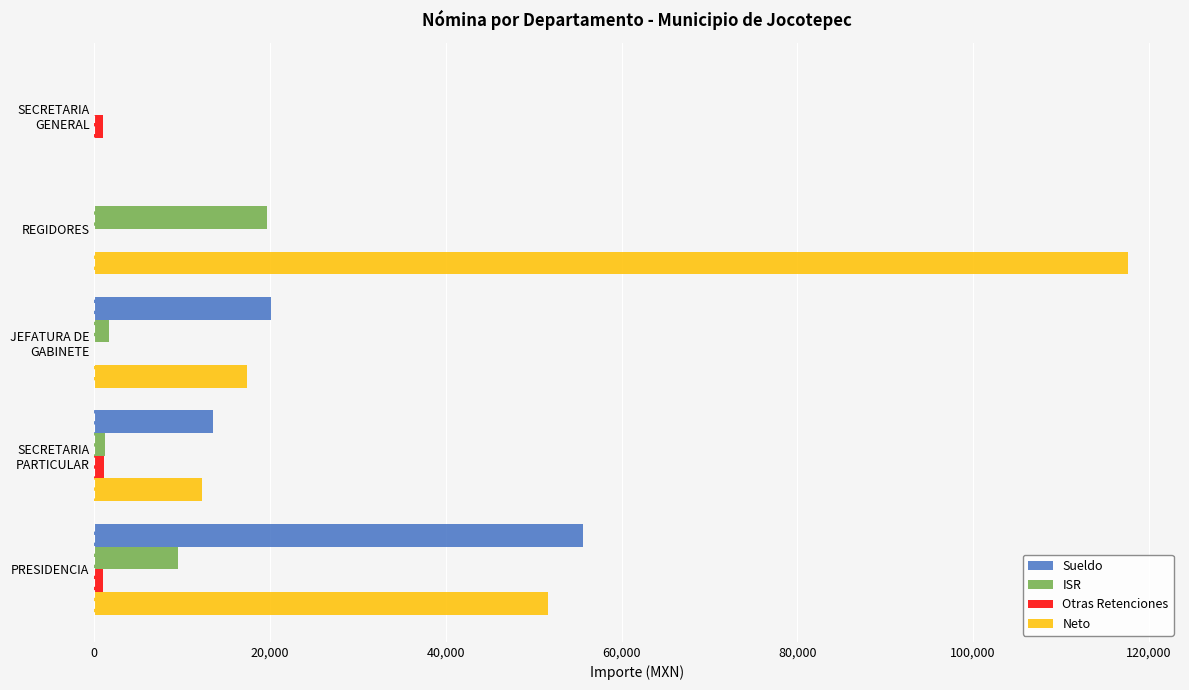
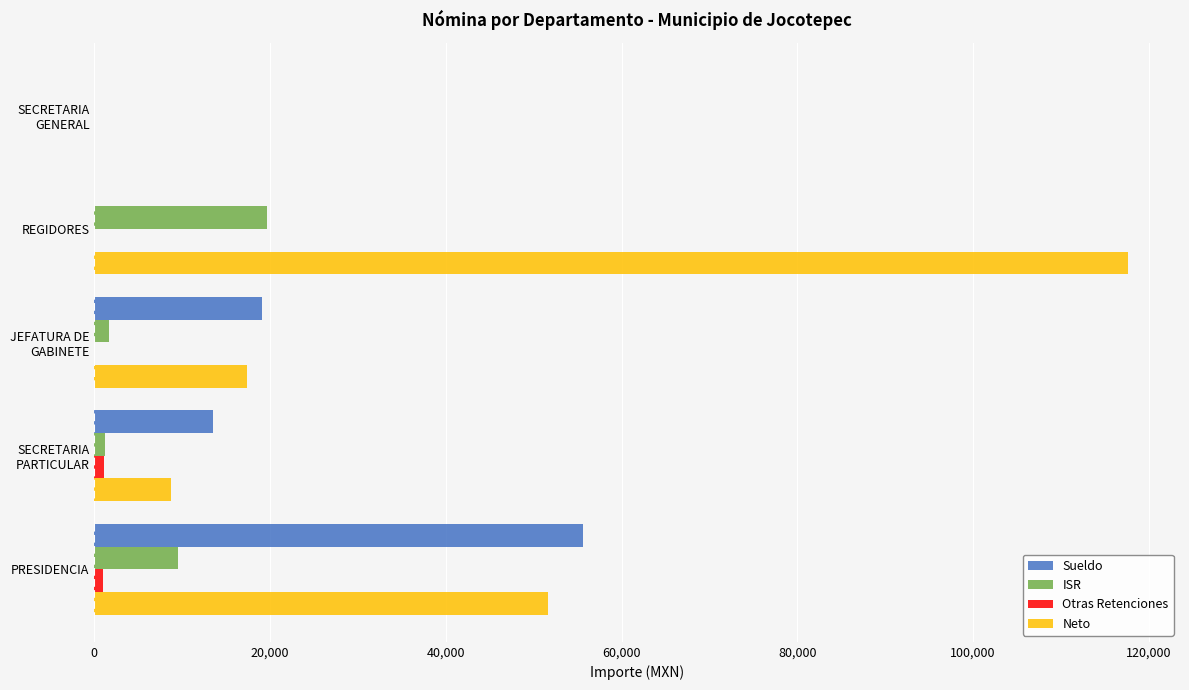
  {
    "Sueldo": {
      "SECRETARIA GENERAL": "0",
      "REGIDORES": "0",
-     "JEFATURA DE GABINETE": "20,000",
+     "JEFATURA DE GABINETE": "19,000",
      "SECRETARIA PARTICULAR": "13,000",
      "PRESIDENCIA": "56,000"
    },
    "ISR": {
      "SECRETARIA GENERAL": "0",
      "REGIDORES": "20,000",
      "JEFATURA DE GABINETE": "2,000",
      "SECRETARIA PARTICULAR": "1,000",
      "PRESIDENCIA": "10,000"
    },
    "Otras Retenciones": {
-     "SECRETARIA GENERAL": "1,000",
+     "SECRETARIA GENERAL": "0",
      "REGIDORES": "0",
      "JEFATURA DE GABINETE": "0",
      "SECRETARIA PARTICULAR": "1,000",
      "PRESIDENCIA": "1,000"
    },
    "Neto": {
      "SECRETARIA GENERAL": "0",
      "REGIDORES": "118,000",
      "JEFATURA DE GABINETE": "17,000",
-     "SECRETARIA PARTICULAR": "12,000",
+     "SECRETARIA PARTICULAR": "9,000",
      "PRESIDENCIA": "52,000"
    }
  }
